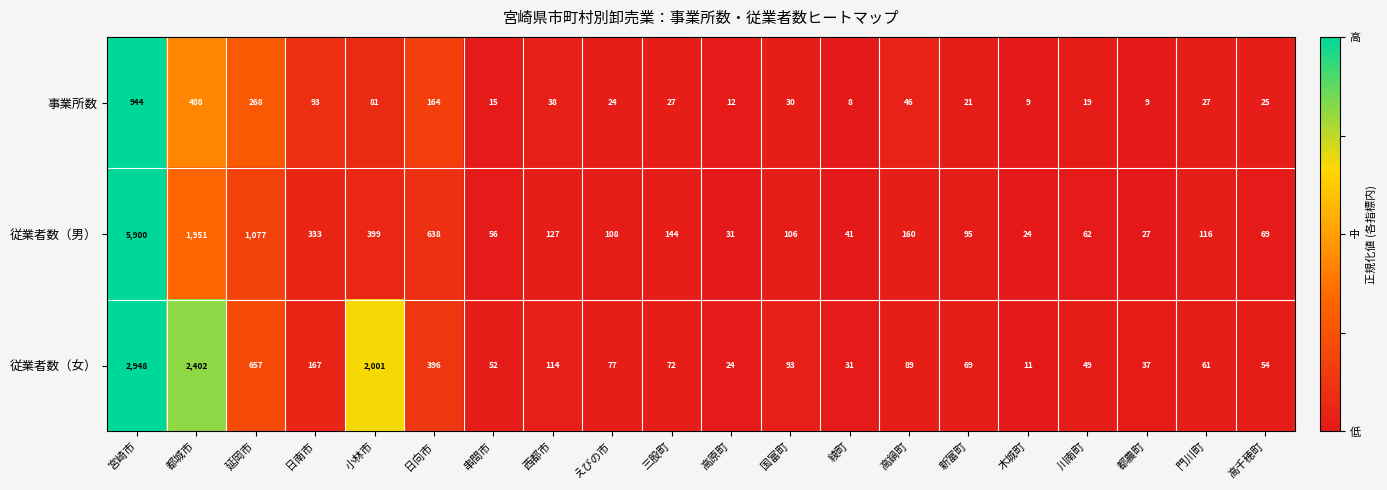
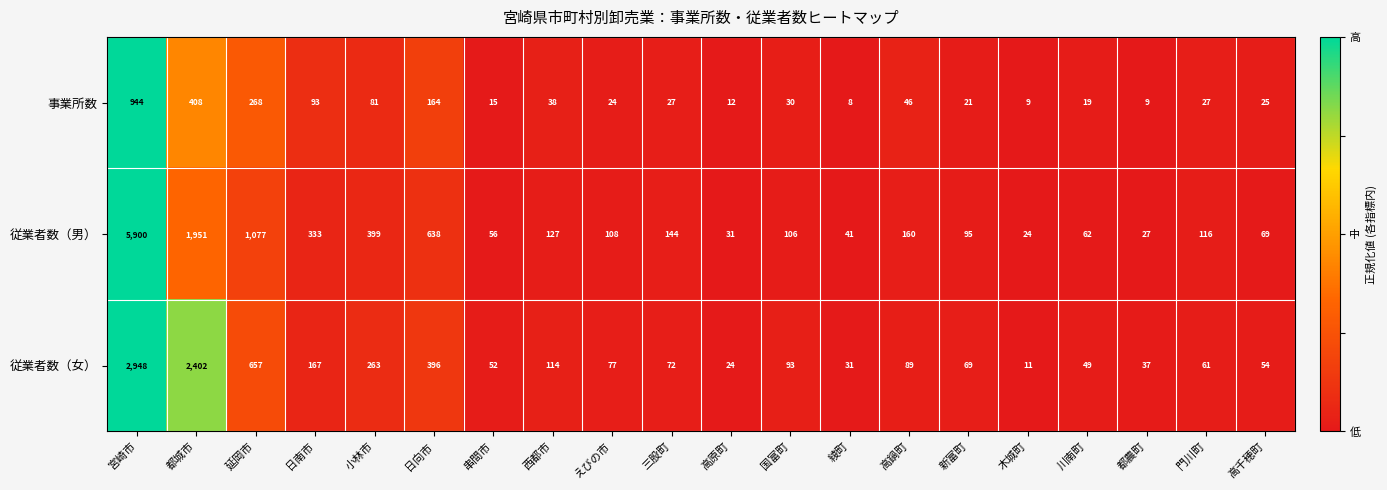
  {
    "事業所数": {
      "宮崎市": "944",
      "都城市": "408",
      "延岡市": "268",
      "日南市": "93",
      "小林市": "81",
      "日向市": "164",
      "串間市": "15",
      "西都市": "38",
      "えびの市": "24",
      "三股町": "27",
      "高原町": "12",
      "国富町": "30",
      "綾町": "8",
      "高鍋町": "46",
      "新富町": "21",
      "木城町": "9",
      "川南町": "19",
      "都農町": "9",
      "門川町": "27",
      "高千穂町": "25"
    },
    "従業者数（男）": {
      "宮崎市": "5,900",
      "都城市": "1,951",
      "延岡市": "1,077",
      "日南市": "333",
      "小林市": "399",
      "日向市": "638",
      "串間市": "56",
      "西都市": "127",
      "えびの市": "108",
      "三股町": "144",
      "高原町": "31",
      "国富町": "106",
      "綾町": "41",
      "高鍋町": "160",
      "新富町": "95",
      "木城町": "24",
      "川南町": "62",
      "都農町": "27",
      "門川町": "116",
      "高千穂町": "69"
    },
    "従業者数（女）": {
      "宮崎市": "2,948",
      "都城市": "2,402",
      "延岡市": "657",
      "日南市": "167",
-     "小林市": "2,001",
+     "小林市": "263",
      "日向市": "396",
      "串間市": "52",
      "西都市": "114",
      "えびの市": "77",
      "三股町": "72",
      "高原町": "24",
      "国富町": "93",
      "綾町": "31",
      "高鍋町": "89",
      "新富町": "69",
      "木城町": "11",
      "川南町": "49",
      "都農町": "37",
      "門川町": "61",
      "高千穂町": "54"
    }
  }
